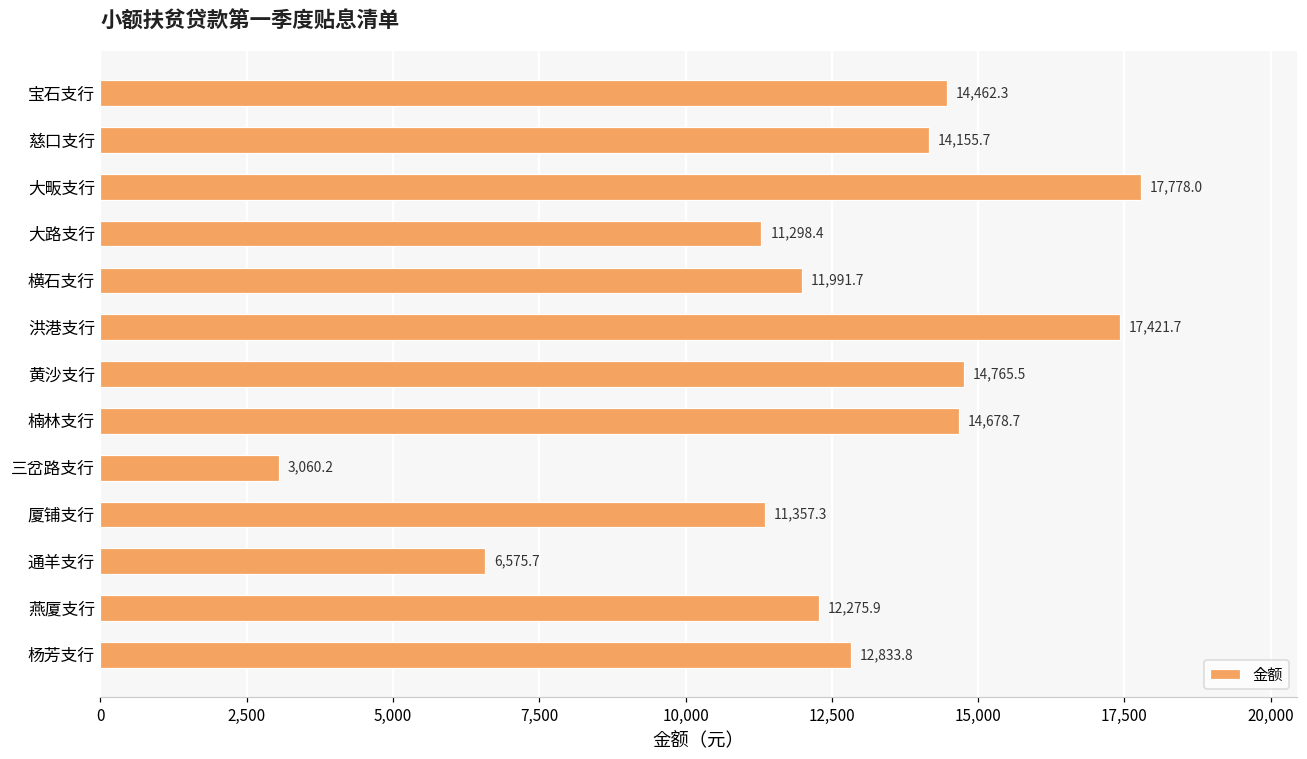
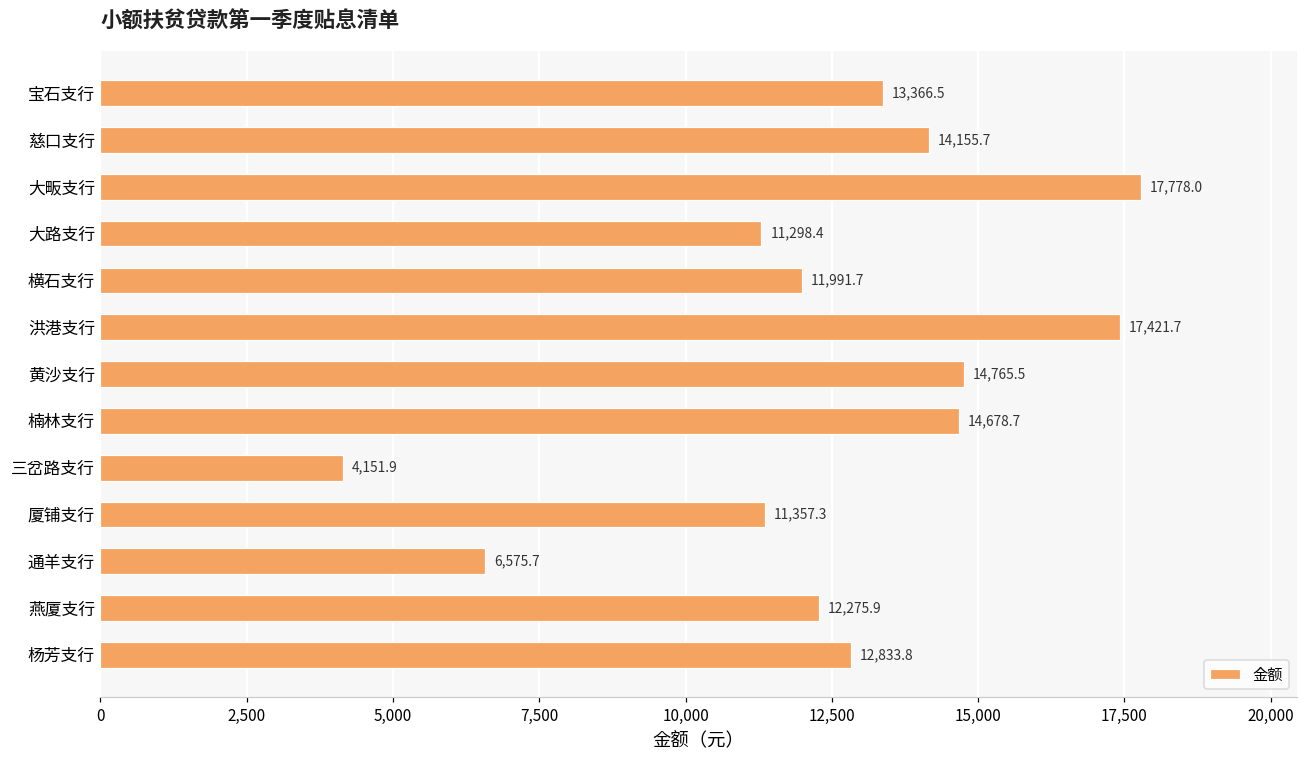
  {
-   "宝石支行": "14,462.3",
+   "宝石支行": "13,366.5",
    "慈口支行": "14,155.7",
    "大畈支行": "17,778.0",
    "大路支行": "11,298.4",
    "横石支行": "11,991.7",
    "洪港支行": "17,421.7",
    "黄沙支行": "14,765.5",
    "楠林支行": "14,678.7",
-   "三岔路支行": "3,060.2",
+   "三岔路支行": "4,151.9",
    "厦铺支行": "11,357.3",
    "通羊支行": "6,575.7",
    "燕厦支行": "12,275.9",
    "杨芳支行": "12,833.8"
  }
